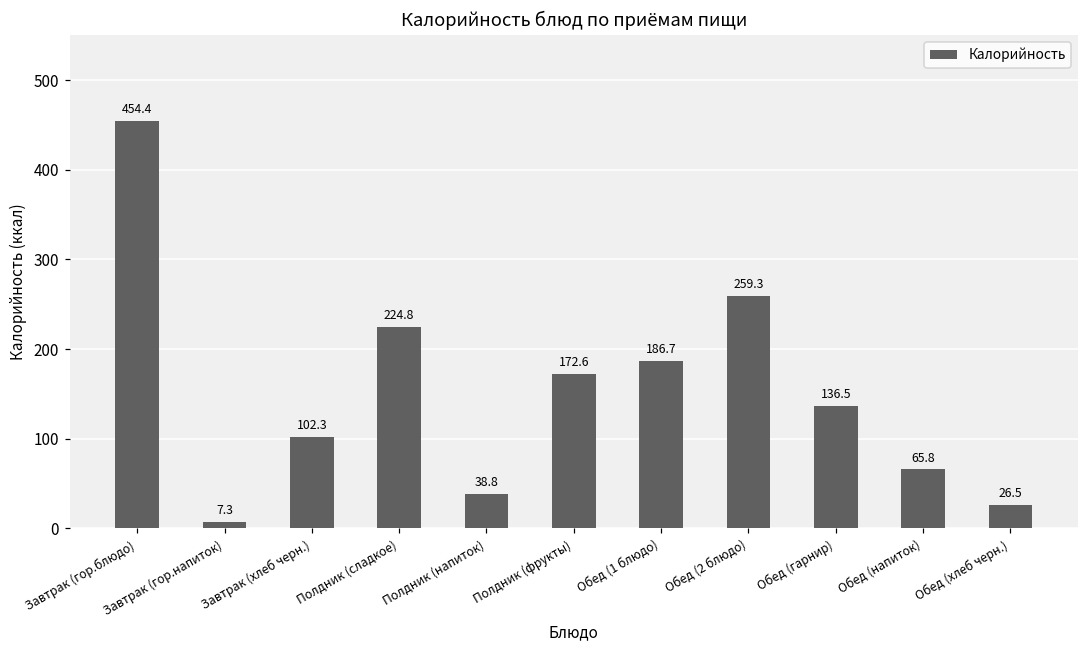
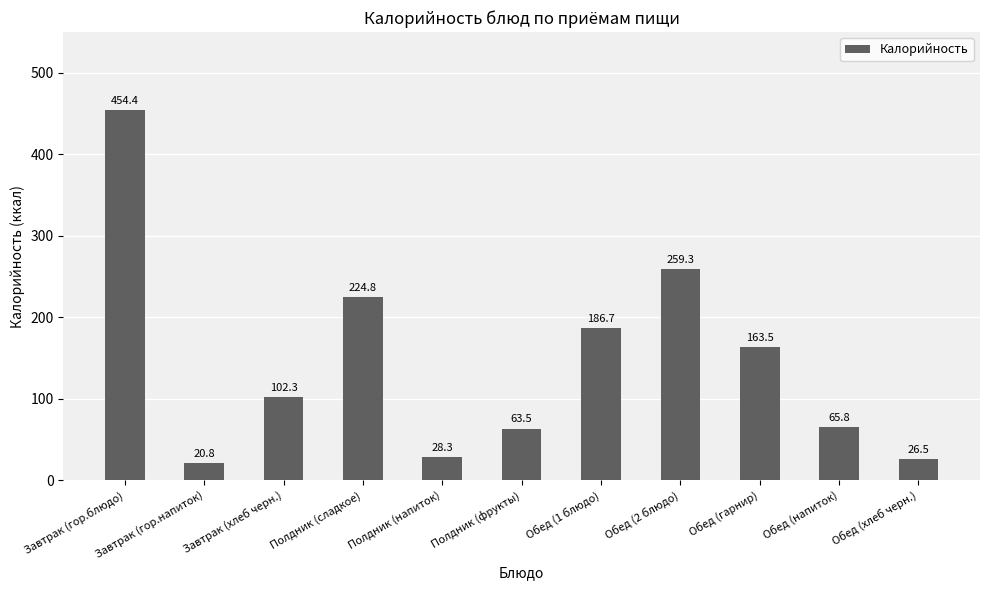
  {
    "Завтрак (гор.блюдо)": 454.4,
-   "Завтрак (гор.напиток)": 7.3,
+   "Завтрак (гор.напиток)": 20.8,
    "Завтрак (хлеб черн.)": 102.3,
    "Полдник (сладкое)": 224.8,
-   "Полдник (напиток)": 38.8,
-   "Полдник (фрукты)": 172.6,
+   "Полдник (напиток)": 28.3,
+   "Полдник (фрукты)": 63.5,
    "Обед (1 блюдо)": 186.7,
    "Обед (2 блюдо)": 259.3,
-   "Обед (гарнир)": 136.5,
+   "Обед (гарнир)": 163.5,
    "Обед (напиток)": 65.8,
    "Обед (хлеб черн.)": 26.5
  }
